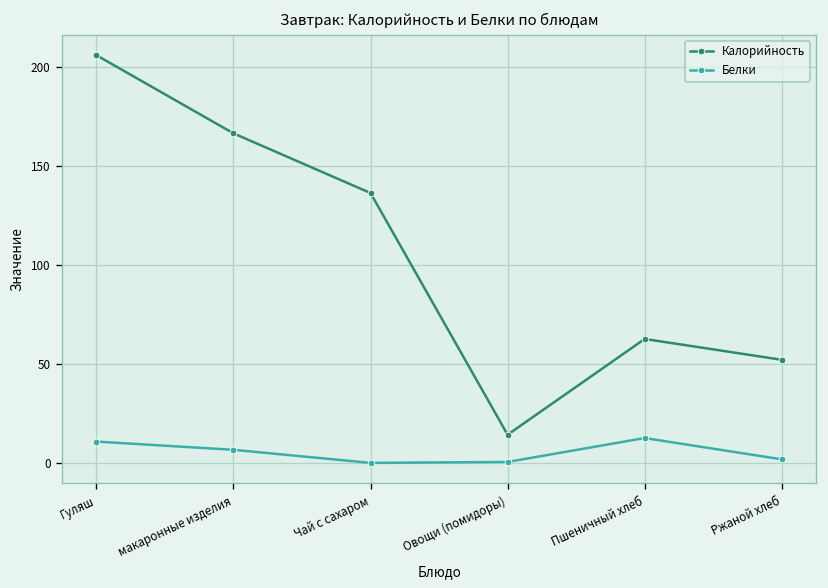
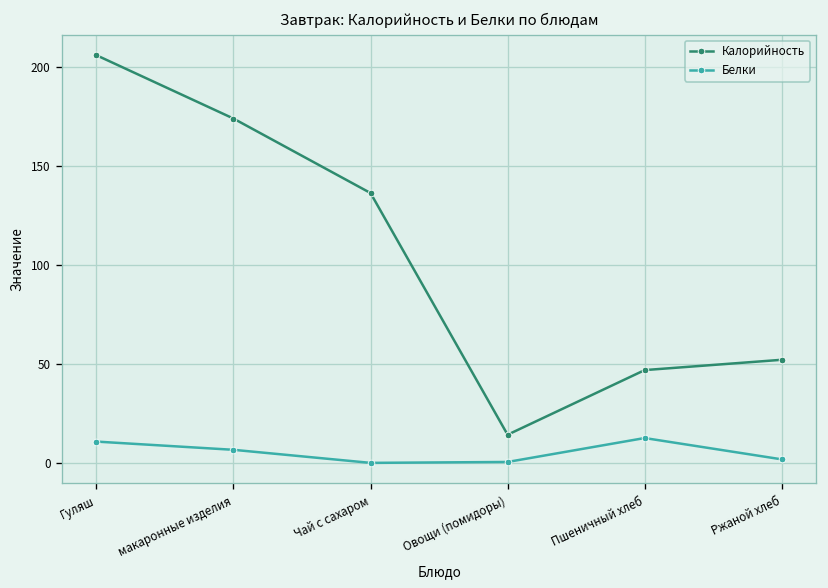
  {
    "Калорийность": {
      "Гуляш": 206,
-     "макаронные изделия": 166,
+     "макаронные изделия": 174,
      "Чай с сахаром": 136,
      "Овощи (помидоры)": 14,
-     "Пшеничный хлеб": 63,
+     "Пшеничный хлеб": 47,
      "Ржаной хлеб": 52
    },
    "Белки": {
      "Гуляш": 11,
      "макаронные изделия": 7,
      "Чай с сахаром": 0,
      "Овощи (помидоры)": 1,
      "Пшеничный хлеб": 13,
      "Ржаной хлеб": 2
    }
  }
